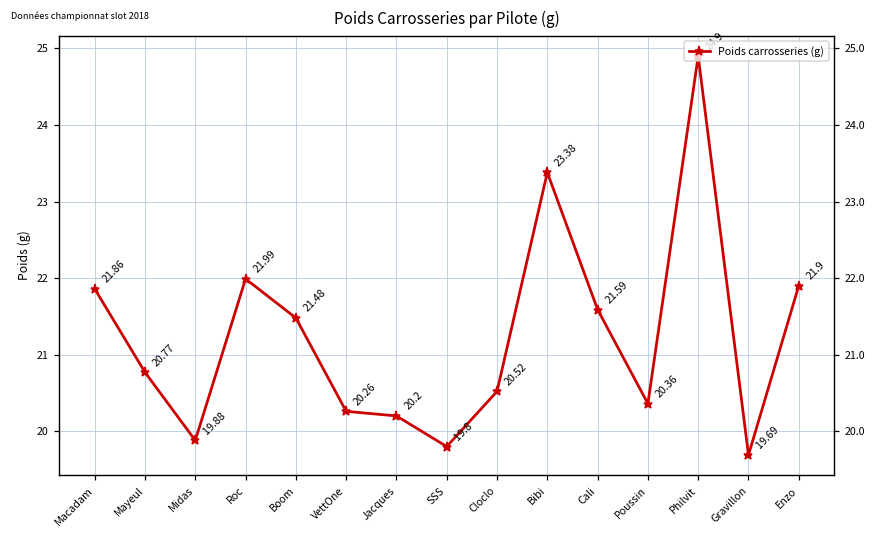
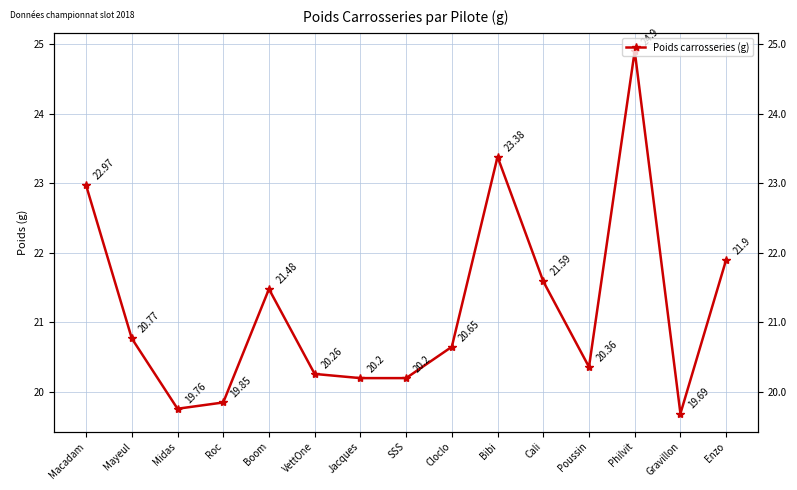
  {
-   "Macadam": 21.86,
+   "Macadam": 22.97,
    "Mayeul": 20.77,
-   "Midas": 19.88,
-   "Roc": 21.99,
+   "Midas": 19.76,
+   "Roc": 19.85,
    "Boom": 21.48,
    "VettOne": 20.26,
    "Jacques": 20.2,
-   "SSS": 19.8,
-   "Cloclo": 20.52,
+   "SSS": 20.2,
+   "Cloclo": 20.65,
    "Bibi": 23.38,
    "Cali": 21.59,
    "Poussin": 20.36,
    "Gravillon": 19.69,
    "Enzo": 21.9
  }
